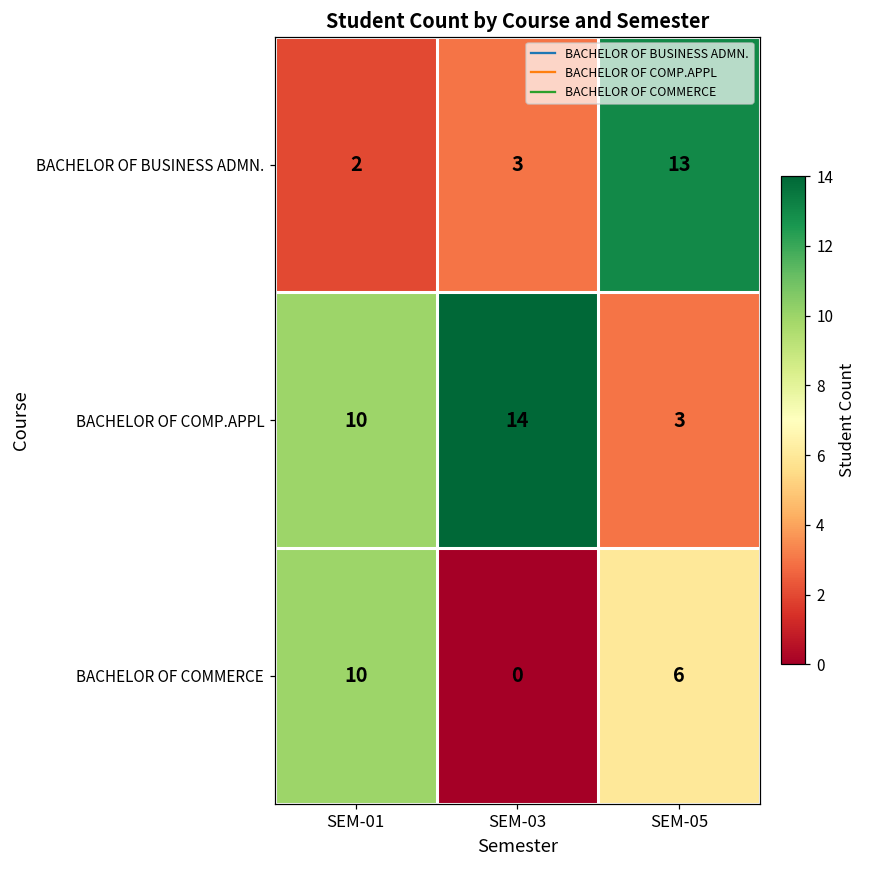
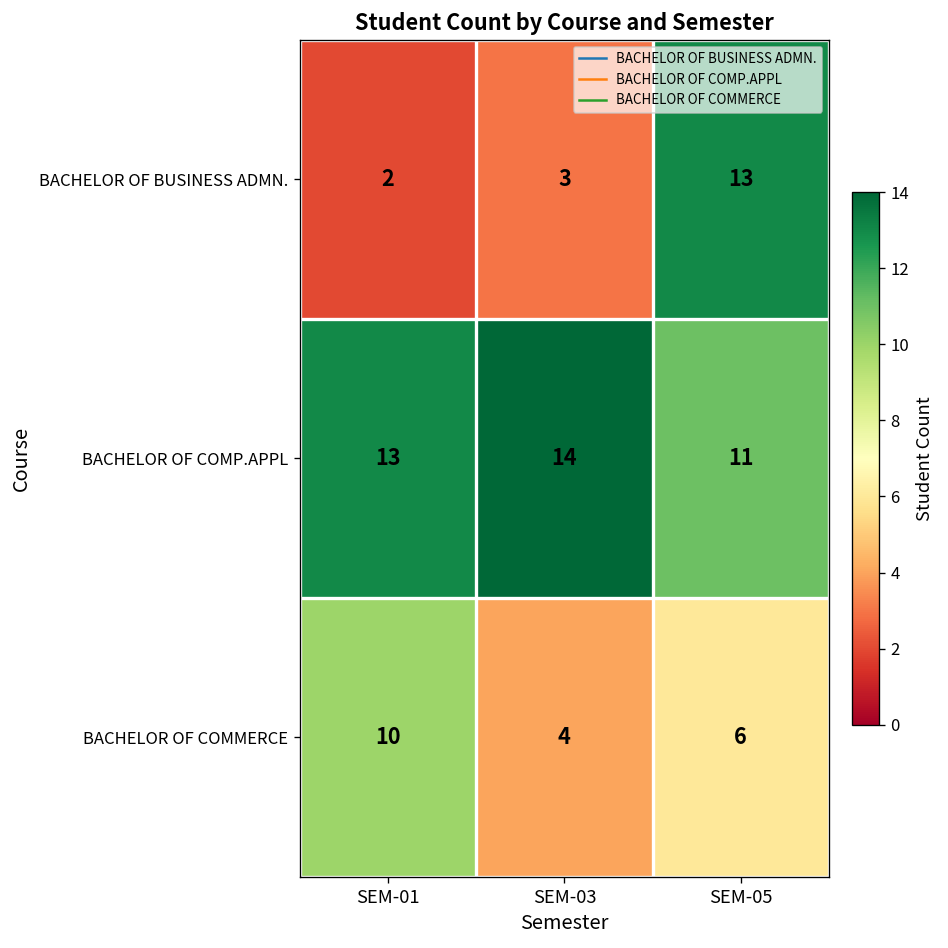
  {
    "BACHELOR OF BUSINESS ADMN.": {
      "SEM-01": 2,
      "SEM-03": 3,
      "SEM-05": 13
    },
    "BACHELOR OF COMP.APPL": {
-     "SEM-01": 10,
+     "SEM-01": 13,
      "SEM-03": 14,
-     "SEM-05": 3
+     "SEM-05": 11
    },
    "BACHELOR OF COMMERCE": {
      "SEM-01": 10,
-     "SEM-03": 0,
+     "SEM-03": 4,
      "SEM-05": 6
    }
  }
